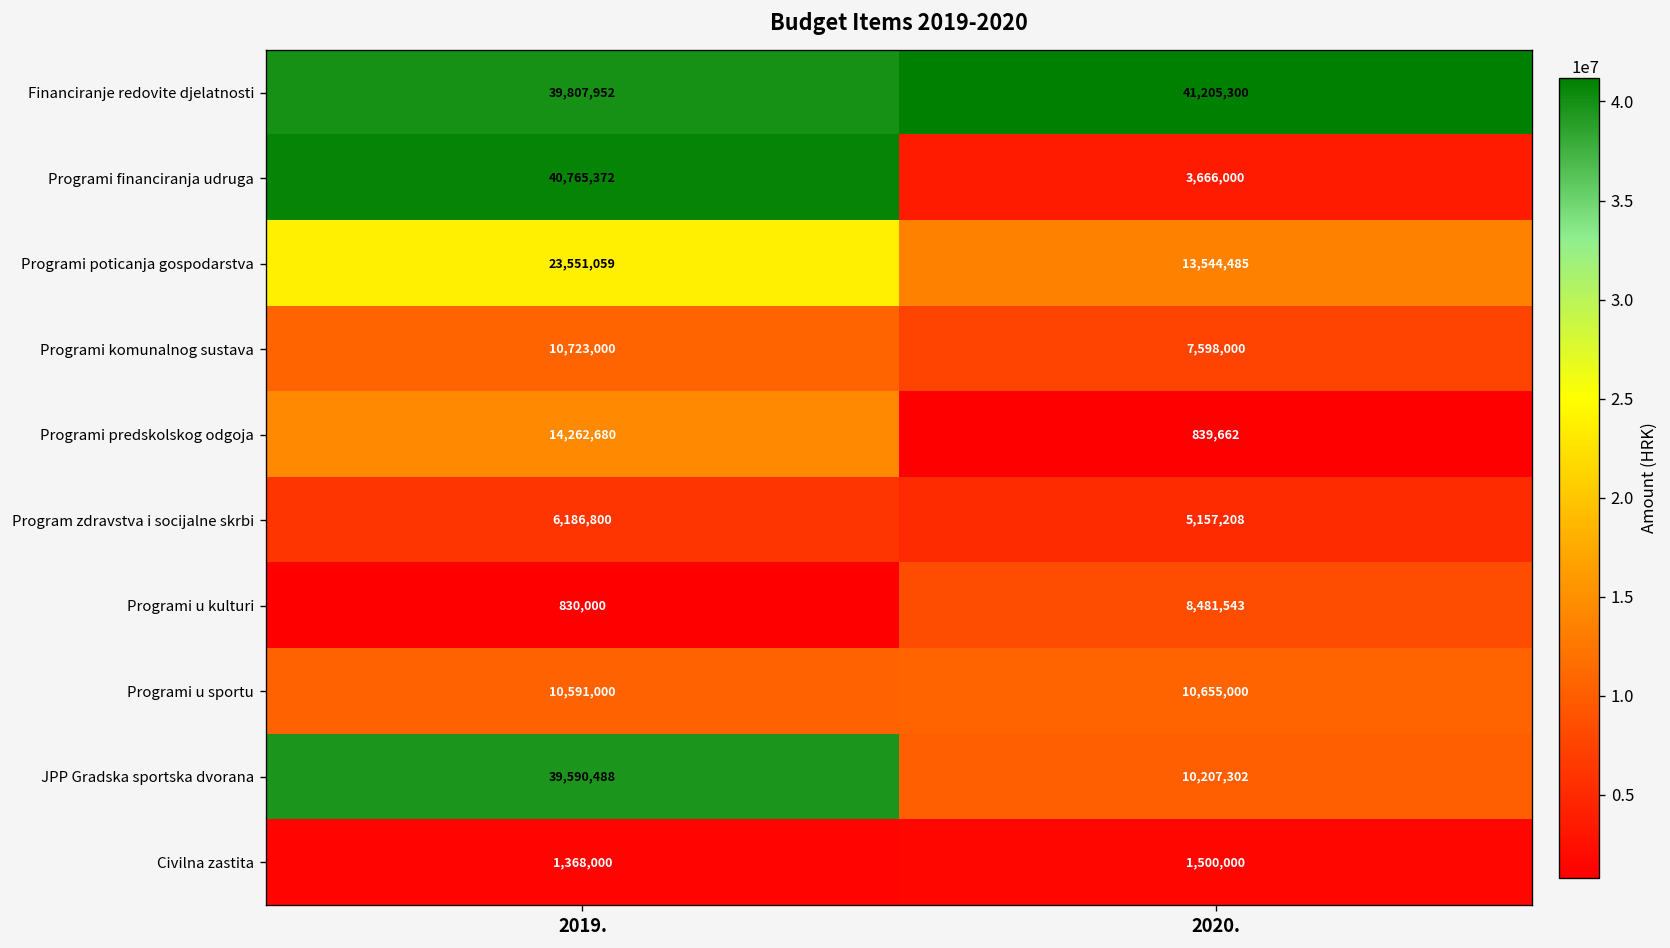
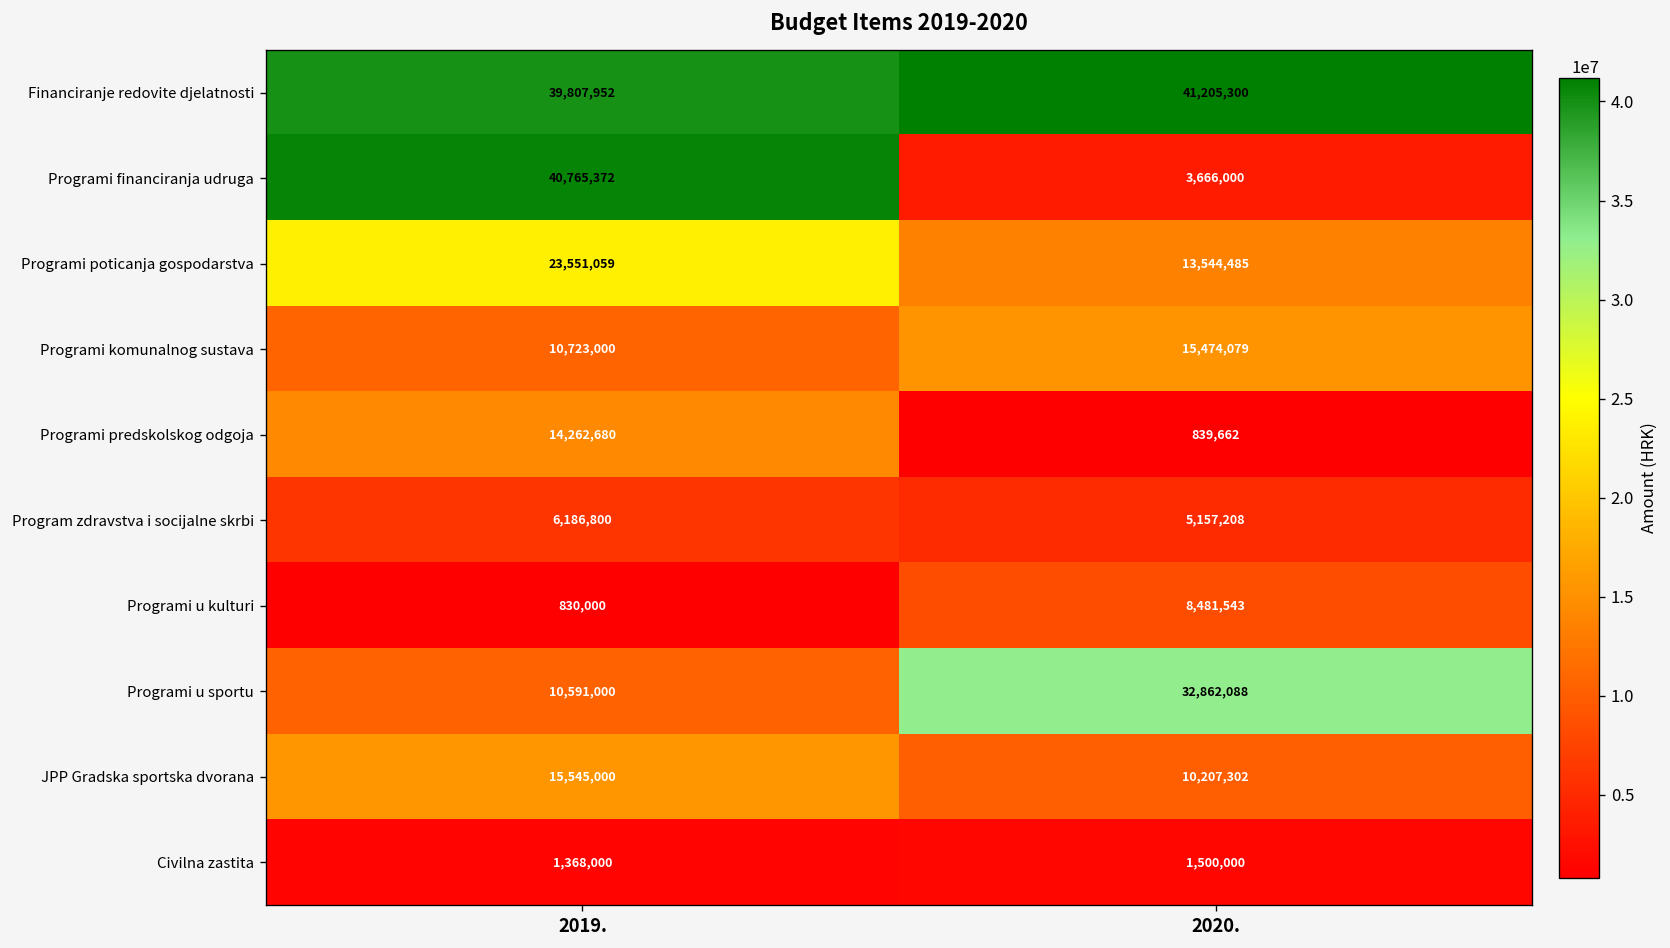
  {
    "Financiranje redovite djelatnosti": {
      "2019.": "39,807,952",
      "2020.": "41,205,300"
    },
    "Programi financiranja udruga": {
      "2019.": "40,765,372",
      "2020.": "3,666,000"
    },
    "Programi poticanja gospodarstva": {
      "2019.": "23,551,059",
      "2020.": "13,544,485"
    },
    "Programi komunalnog sustava": {
      "2019.": "10,723,000",
-     "2020.": "7,598,000"
+     "2020.": "15,474,079"
    },
    "Programi predskolskog odgoja": {
      "2019.": "14,262,680",
      "2020.": "839,662"
    },
    "Program zdravstva i socijalne skrbi": {
      "2019.": "6,186,800",
      "2020.": "5,157,208"
    },
    "Programi u kulturi": {
      "2019.": "830,000",
      "2020.": "8,481,543"
    },
    "Programi u sportu": {
      "2019.": "10,591,000",
-     "2020.": "10,655,000"
+     "2020.": "32,862,088"
    },
    "JPP Gradska sportska dvorana": {
-     "2019.": "39,590,488",
+     "2019.": "15,545,000",
      "2020.": "10,207,302"
    },
    "Civilna zastita": {
      "2019.": "1,368,000",
      "2020.": "1,500,000"
    }
  }
